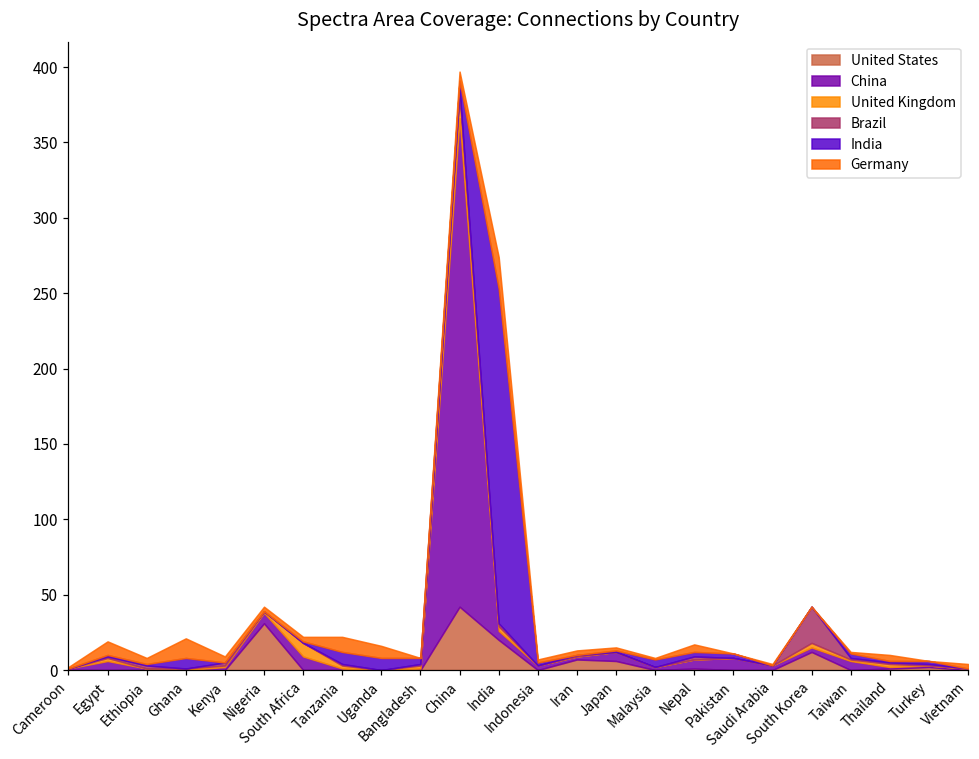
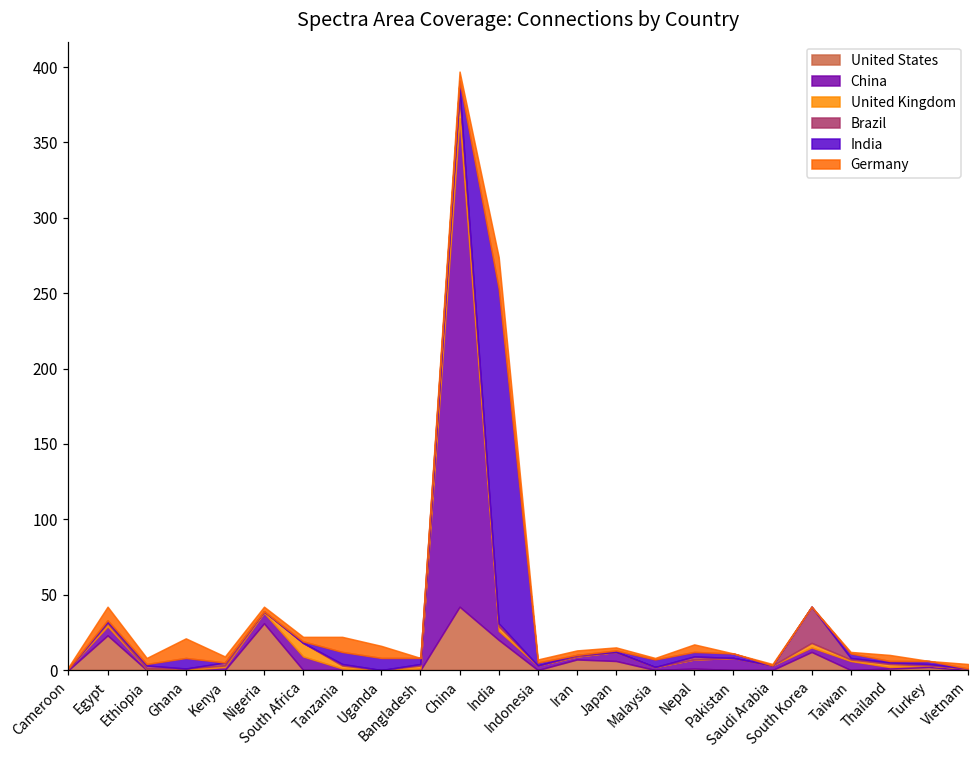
  {
    "United States": {
-     "Egypt": 0,
+     "Egypt": 23,
      "Kenya": 0,
      "Nigeria": 31,
      "South Africa": 0,
      "China": 42,
      "India": 20,
      "Indonesia": 0,
      "Iran": 7,
      "Japan": 6,
      "Malaysia": 0,
      "Pakistan": 0,
      "Saudi Arabia": 0,
      "South Korea": 12,
      "Taiwan": 0
    },
    "Brazil": {
      "China": 3,
      "India": 2,
      "Nepal": 2
    }
  }
